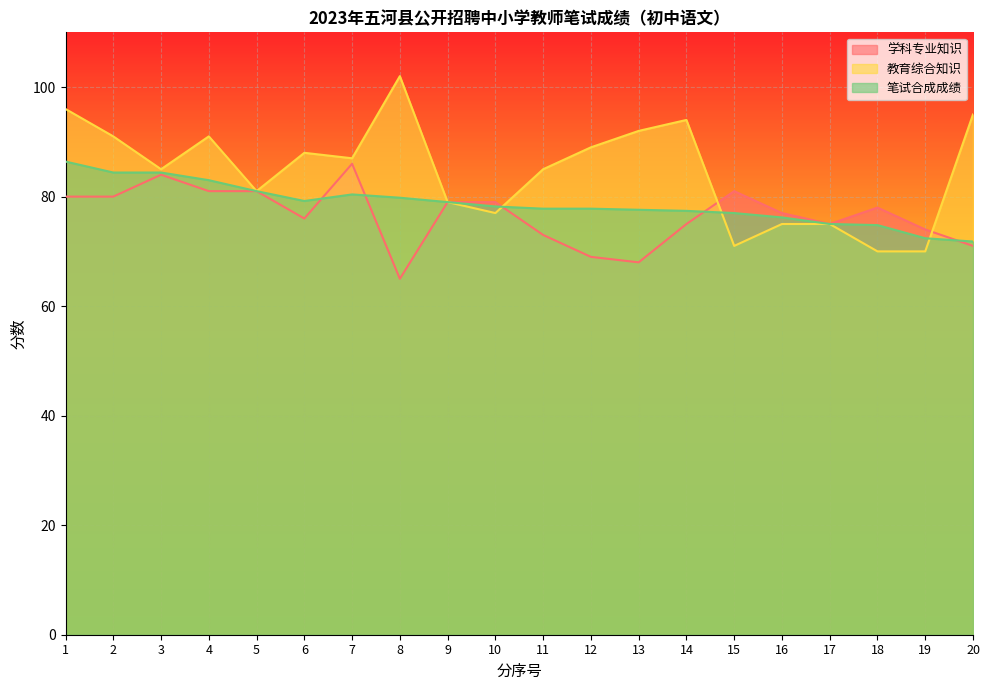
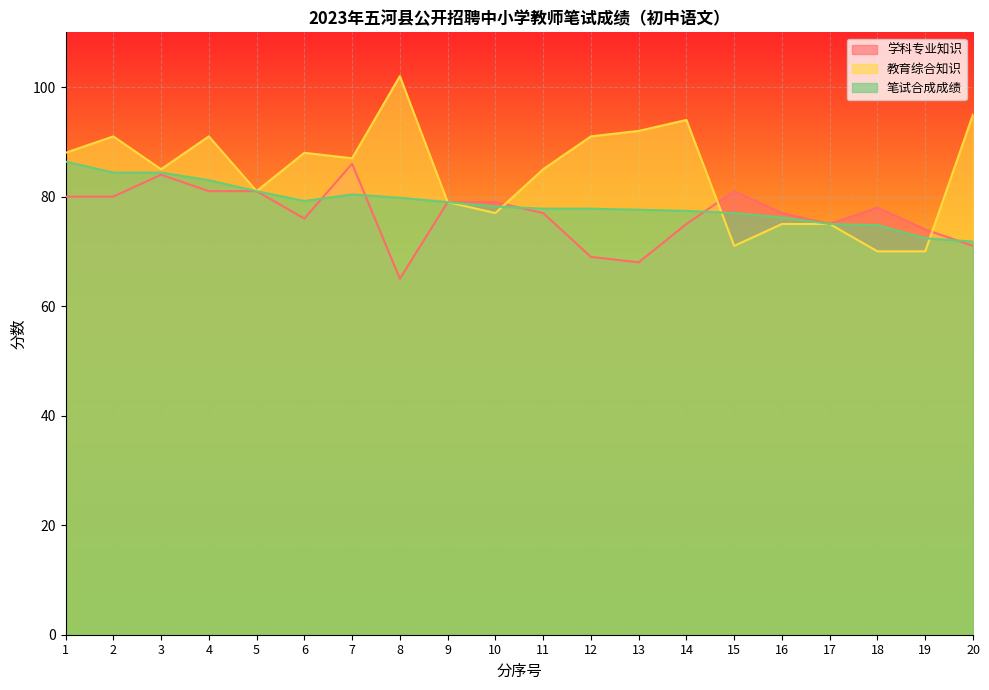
  {
    "学科专业知识": {
      "1": 80,
      "2": 80,
      "4": 81,
      "6": 76,
      "7": 86,
      "8": 65,
      "10": 79,
-     "11": 73,
+     "11": 77,
      "12": 69,
      "13": 68,
      "14": 75,
      "15": 81,
      "16": 77,
      "18": 78,
      "19": 74,
      "20": 71
    },
    "教育综合知识": {
-     "1": 96,
+     "1": 88,
      "2": 91,
      "3": 85,
      "4": 91,
      "6": 88,
      "7": 87,
      "8": 102,
      "10": 77,
      "11": 85,
-     "12": 89,
+     "12": 91,
      "13": 92,
      "14": 94,
      "15": 71,
      "16": 75,
      "18": 70,
      "19": 70,
      "20": 95
    },
    "笔试合成成绩": {
      "1": 86,
      "2": 84,
      "4": 83,
      "6": 79,
      "7": 80,
      "8": 80,
      "10": 78,
      "11": 78,
      "12": 78,
      "13": 78,
      "14": 77,
      "15": 77,
      "16": 76,
      "18": 75,
      "19": 72,
      "20": 72
    }
  }
